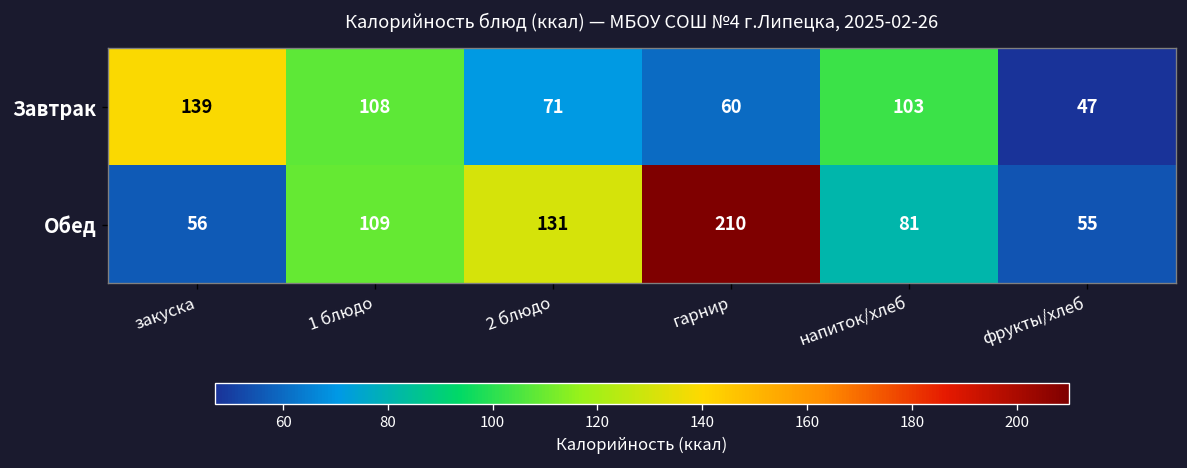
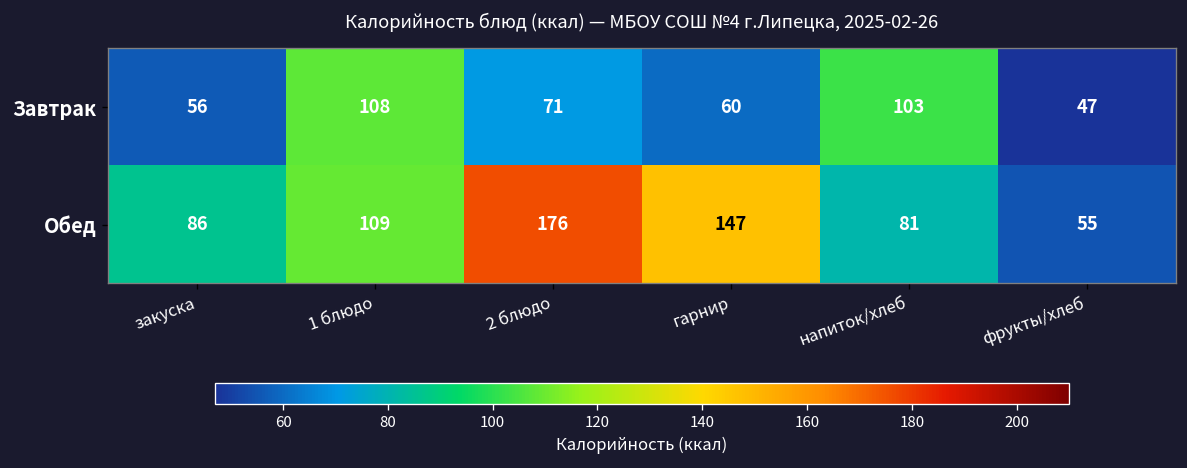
  {
    "Завтрак": {
-     "закуска": 139,
+     "закуска": 56,
      "1 блюдо": 108,
      "2 блюдо": 71,
      "гарнир": 60,
      "напиток/хлеб": 103,
      "фрукты/хлеб": 47
    },
    "Обед": {
-     "закуска": 56,
+     "закуска": 86,
      "1 блюдо": 109,
-     "2 блюдо": 131,
-     "гарнир": 210,
+     "2 блюдо": 176,
+     "гарнир": 147,
      "напиток/хлеб": 81,
      "фрукты/хлеб": 55
    }
  }
